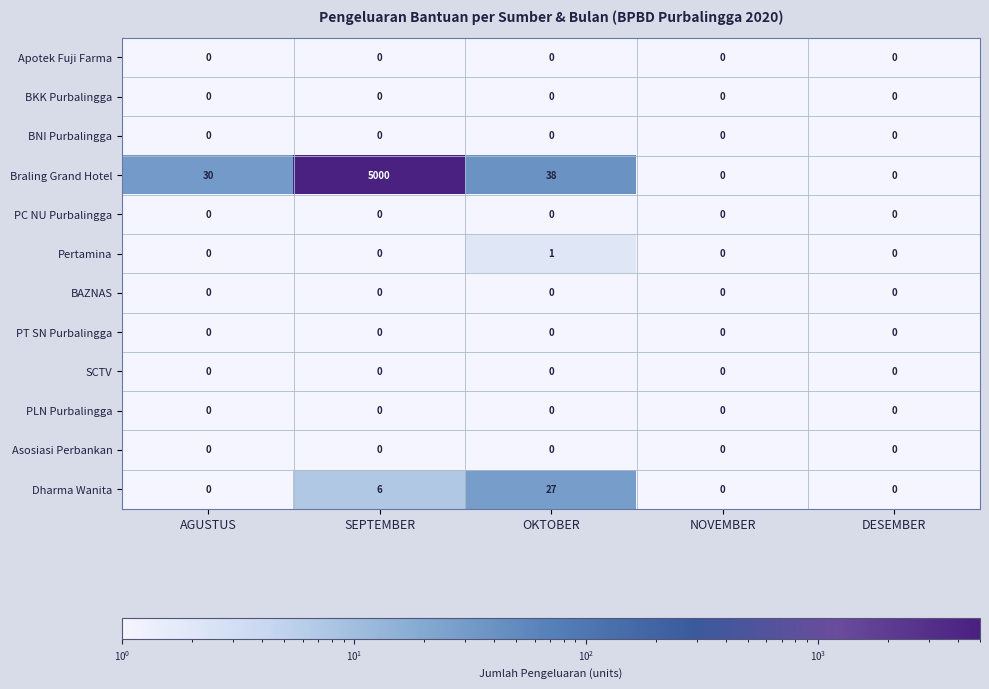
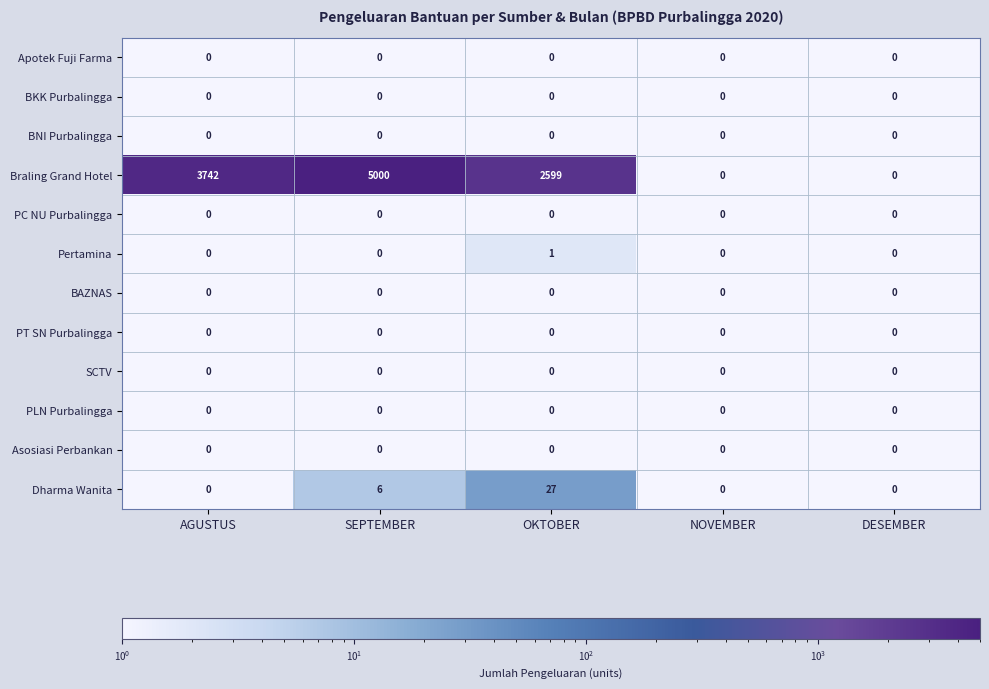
  {
    "Apotek Fuji Farma": {
      "AGUSTUS": 0,
      "SEPTEMBER": 0,
      "OKTOBER": 0,
      "NOVEMBER": 0,
      "DESEMBER": 0
    },
    "BKK Purbalingga": {
      "AGUSTUS": 0,
      "SEPTEMBER": 0,
      "OKTOBER": 0,
      "NOVEMBER": 0,
      "DESEMBER": 0
    },
    "BNI Purbalingga": {
      "AGUSTUS": 0,
      "SEPTEMBER": 0,
      "OKTOBER": 0,
      "NOVEMBER": 0,
      "DESEMBER": 0
    },
    "Braling Grand Hotel": {
-     "AGUSTUS": 30,
+     "AGUSTUS": 3742,
      "SEPTEMBER": 5000,
-     "OKTOBER": 38,
+     "OKTOBER": 2599,
      "NOVEMBER": 0,
      "DESEMBER": 0
    },
    "PC NU Purbalingga": {
      "AGUSTUS": 0,
      "SEPTEMBER": 0,
      "OKTOBER": 0,
      "NOVEMBER": 0,
      "DESEMBER": 0
    },
    "Pertamina": {
      "AGUSTUS": 0,
      "SEPTEMBER": 0,
      "OKTOBER": 1,
      "NOVEMBER": 0,
      "DESEMBER": 0
    },
    "BAZNAS": {
      "AGUSTUS": 0,
      "SEPTEMBER": 0,
      "OKTOBER": 0,
      "NOVEMBER": 0,
      "DESEMBER": 0
    },
    "PT SN Purbalingga": {
      "AGUSTUS": 0,
      "SEPTEMBER": 0,
      "OKTOBER": 0,
      "NOVEMBER": 0,
      "DESEMBER": 0
    },
    "SCTV": {
      "AGUSTUS": 0,
      "SEPTEMBER": 0,
      "OKTOBER": 0,
      "NOVEMBER": 0,
      "DESEMBER": 0
    },
    "PLN Purbalingga": {
      "AGUSTUS": 0,
      "SEPTEMBER": 0,
      "OKTOBER": 0,
      "NOVEMBER": 0,
      "DESEMBER": 0
    },
    "Asosiasi Perbankan": {
      "AGUSTUS": 0,
      "SEPTEMBER": 0,
      "OKTOBER": 0,
      "NOVEMBER": 0,
      "DESEMBER": 0
    },
    "Dharma Wanita": {
      "AGUSTUS": 0,
      "SEPTEMBER": 6,
      "OKTOBER": 27,
      "NOVEMBER": 0,
      "DESEMBER": 0
    }
  }
